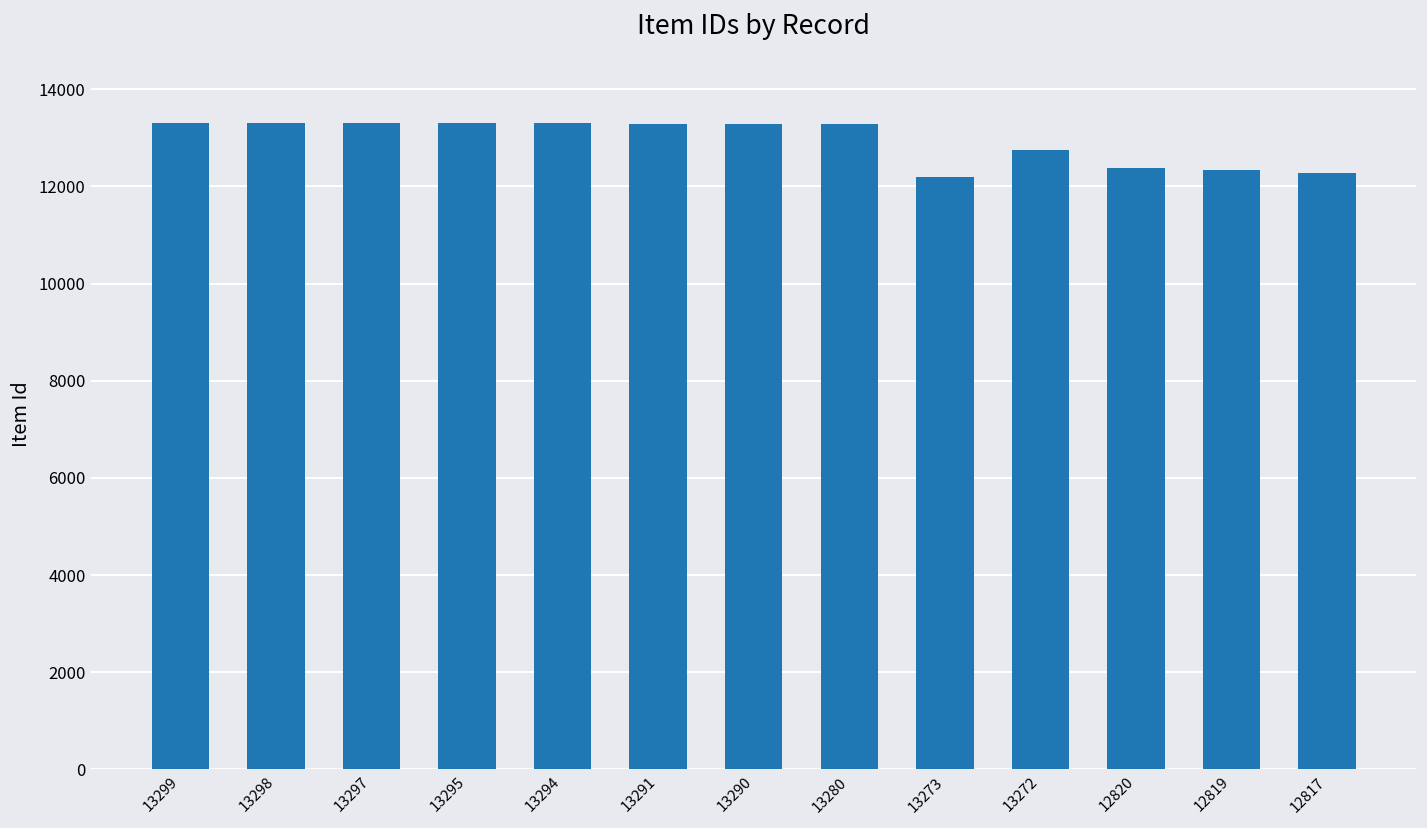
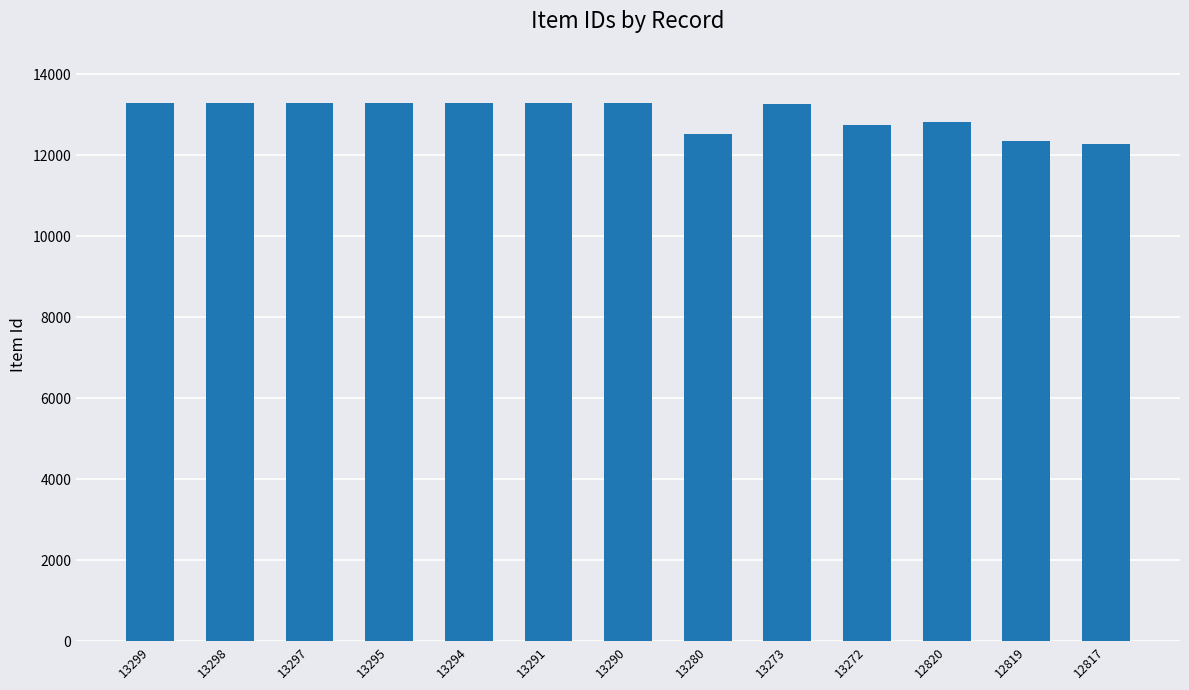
  {
    "13299": 13300,
    "13298": 13300,
    "13297": 13300,
    "13295": 13300,
    "13294": 13300,
    "13291": 13300,
    "13290": 13300,
-   "13280": 13300,
-   "13273": 12200,
+   "13280": 12500,
+   "13273": 13300,
    "13272": 12700,
-   "12820": 12400,
+   "12820": 12800,
    "12819": 12300,
    "12817": 12300
  }
